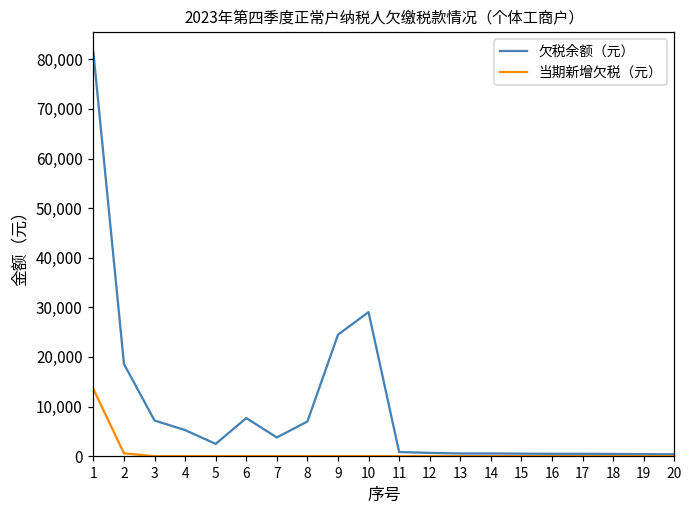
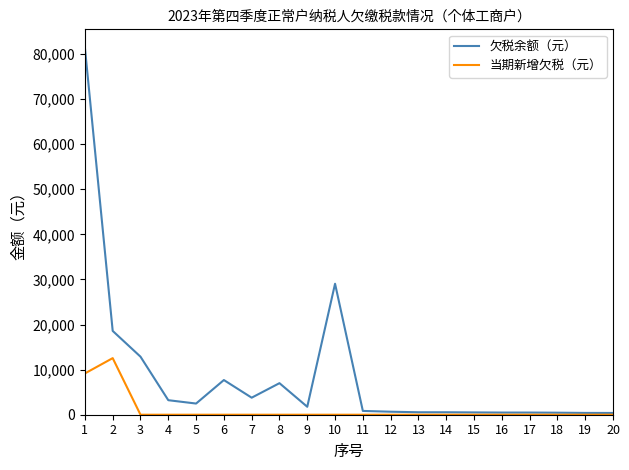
  {
    "欠税余额（元）": {
      "1": "81,000",
      "2": "19,000",
-     "3": "7,000",
-     "4": "5,000",
+     "3": "13,000",
+     "4": "3,000",
      "5": "2,000",
      "6": "8,000",
      "7": "4,000",
      "8": "7,000",
-     "9": "24,000",
+     "9": "2,000",
      "10": "29,000",
      "11": "1,000",
      "12": "1,000"
    },
    "当期新增欠税（元）": {
-     "1": "14,000",
-     "2": "1,000",
+     "1": "9,000",
+     "2": "13,000",
      "3": "0",
      "4": "0",
      "5": "0",
      "6": "0",
      "7": "0",
      "8": "0",
      "9": "0",
      "10": "0",
      "11": "0",
      "12": "0"
    }
  }
